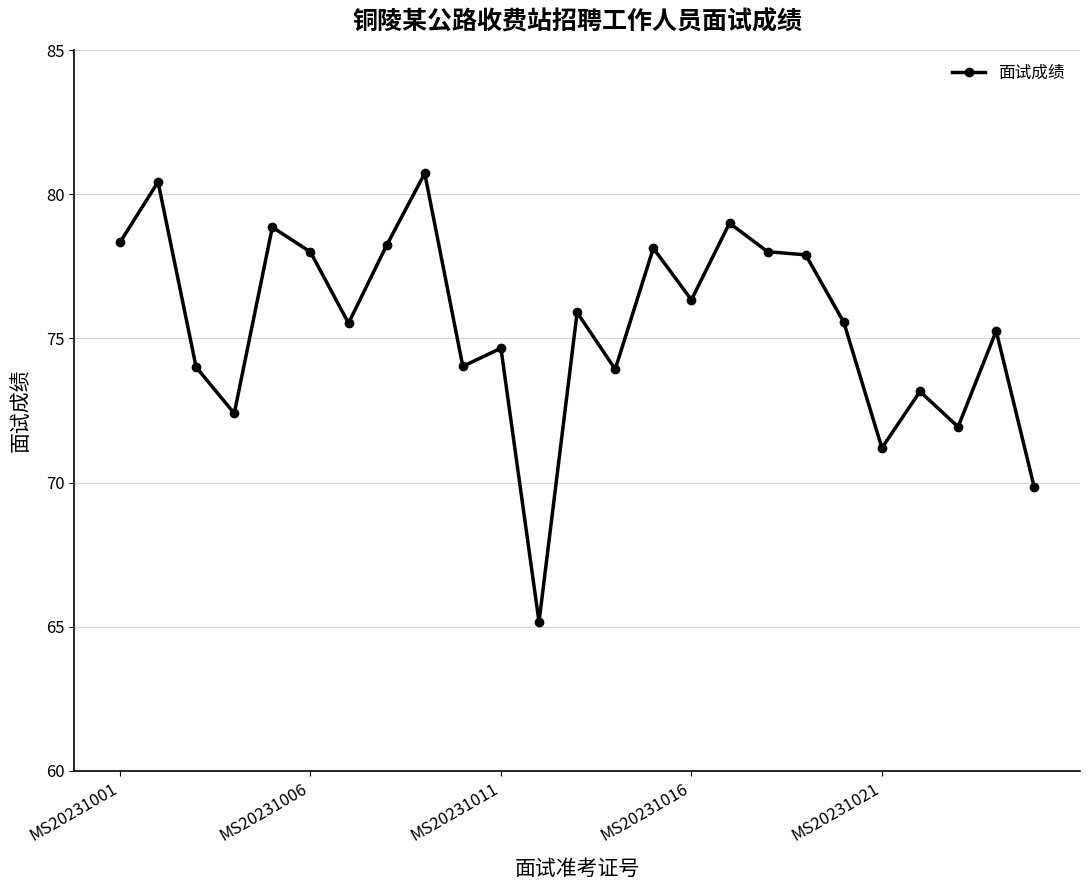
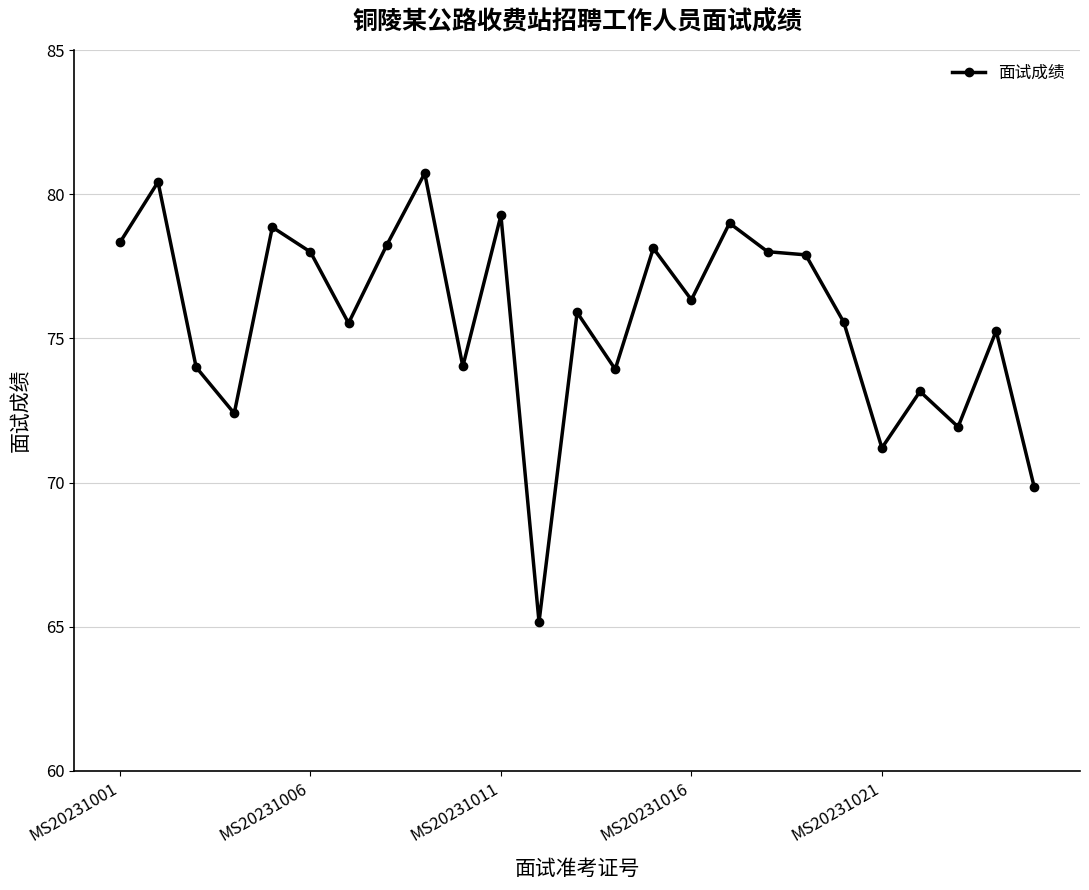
  {
    "MS20231001": 78.3,
    "MS20231006": 78.0,
-   "MS20231011": 74.7,
+   "MS20231011": 79.3,
    "MS20231016": 76.3,
    "MS20231021": 71.2
  }
